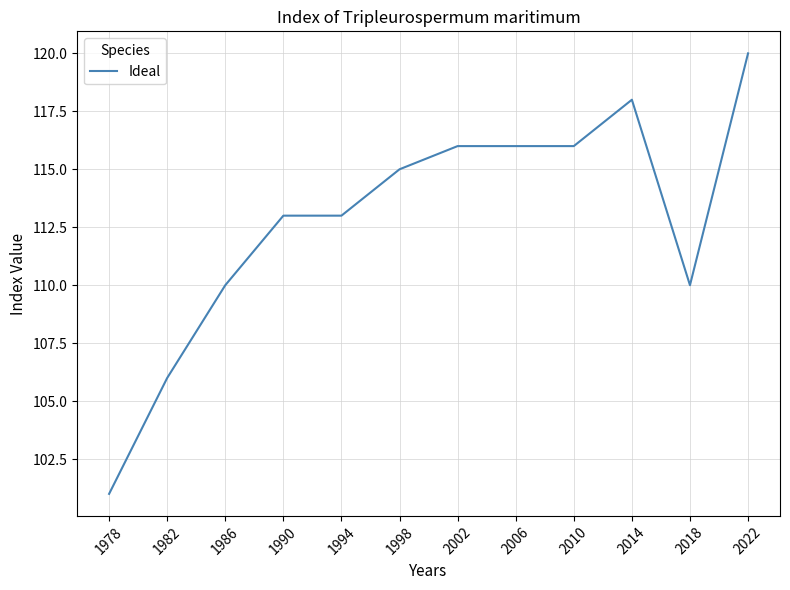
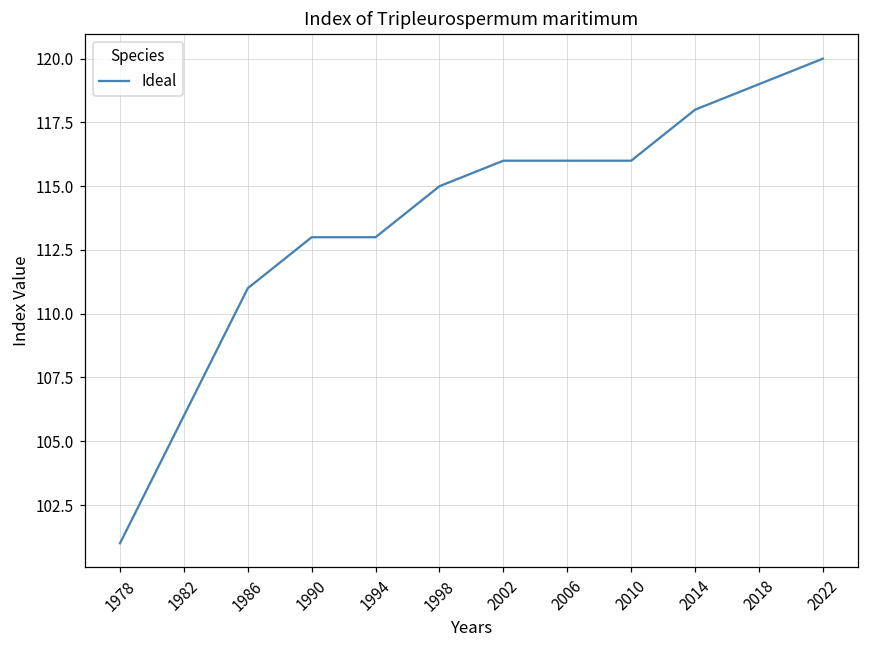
  {
    "1978": 101,
    "1982": 106,
-   "1986": 110,
+   "1986": 111,
    "1990": 113,
    "1994": 113,
    "1998": 115,
    "2002": 116,
    "2006": 116,
    "2010": 116,
    "2014": 118,
-   "2018": 110,
+   "2018": 119,
    "2022": 120
  }
